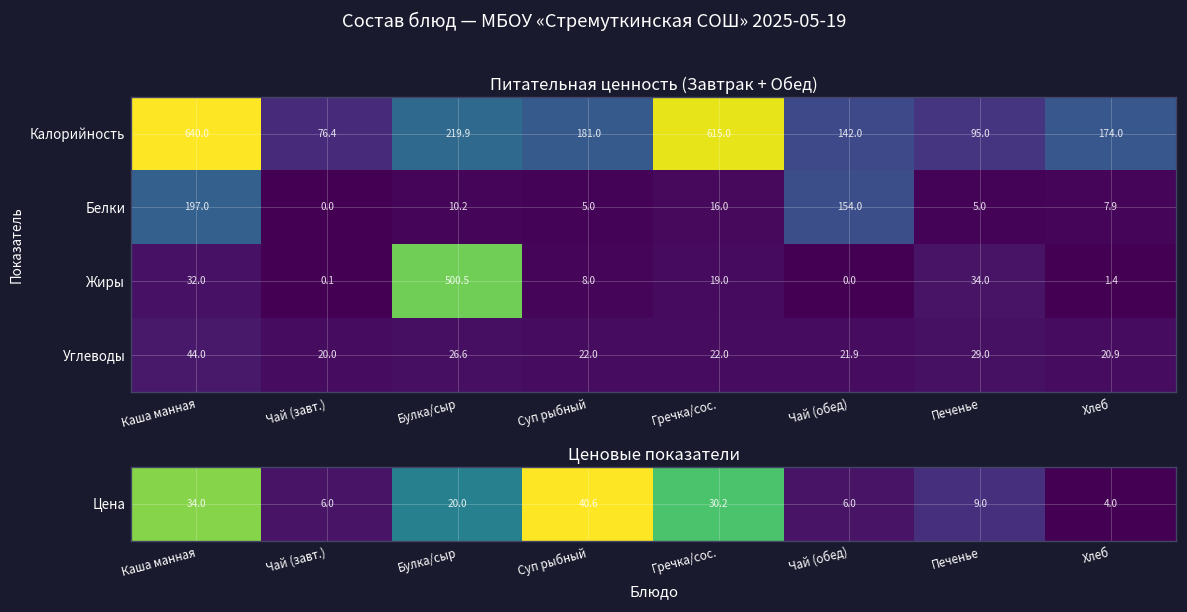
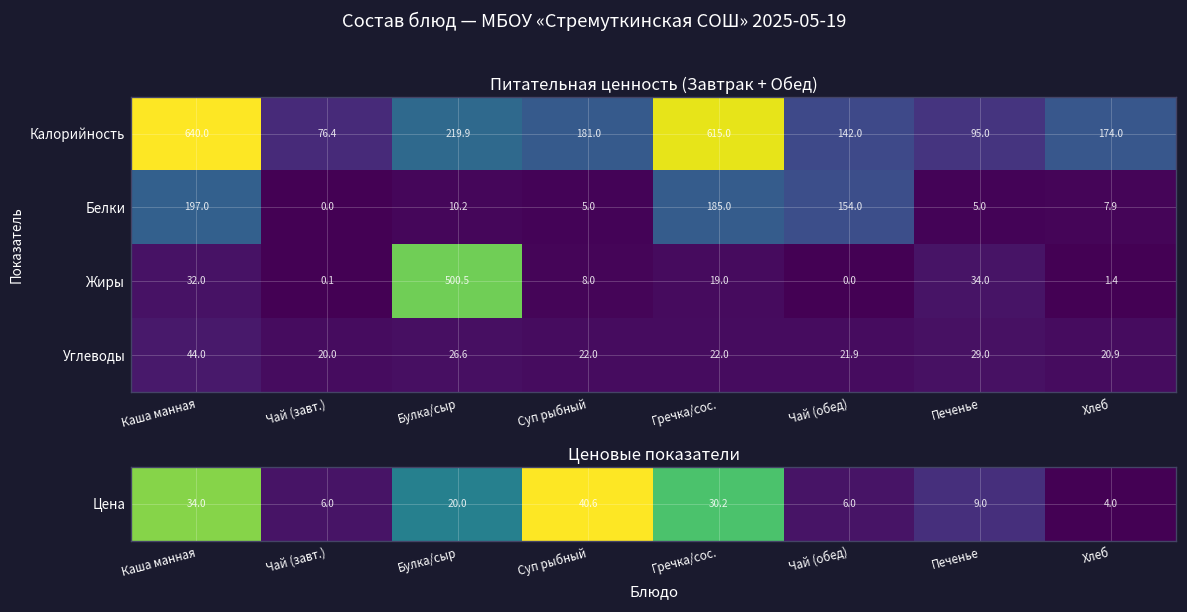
  {
    "Питательная ценность (Завтрак + Обед)": {
      "Калорийность": {
        "Каша манная": 640.0,
        "Чай (завт.)": 76.4,
        "Булка/сыр": 219.9,
        "Суп рыбный": 181.0,
        "Гречка/сос.": 615.0,
        "Чай (обед)": 142.0,
        "Печенье": 95.0,
        "Хлеб": 174.0
      },
      "Белки": {
        "Каша манная": 197.0,
        "Чай (завт.)": 0.0,
        "Булка/сыр": 10.2,
        "Суп рыбный": 5.0,
-       "Гречка/сос.": 16.0,
+       "Гречка/сос.": 185.0,
        "Чай (обед)": 154.0,
        "Печенье": 5.0,
        "Хлеб": 7.9
      },
      "Жиры": {
        "Каша манная": 32.0,
        "Чай (завт.)": 0.1,
        "Булка/сыр": 500.5,
        "Суп рыбный": 8.0,
        "Гречка/сос.": 19.0,
        "Чай (обед)": 0.0,
        "Печенье": 34.0,
        "Хлеб": 1.4
      },
      "Углеводы": {
        "Каша манная": 44.0,
        "Чай (завт.)": 20.0,
        "Булка/сыр": 26.6,
        "Суп рыбный": 22.0,
        "Гречка/сос.": 22.0,
        "Чай (обед)": 21.9,
        "Печенье": 29.0,
        "Хлеб": 20.9
      }
    },
    "Ценовые показатели": {
      "Цена": {
        "Каша манная": 34.0,
        "Чай (завт.)": 6.0,
        "Булка/сыр": 20.0,
        "Суп рыбный": 40.6,
        "Гречка/сос.": 30.2,
        "Чай (обед)": 6.0,
        "Печенье": 9.0,
        "Хлеб": 4.0
      }
    }
  }
